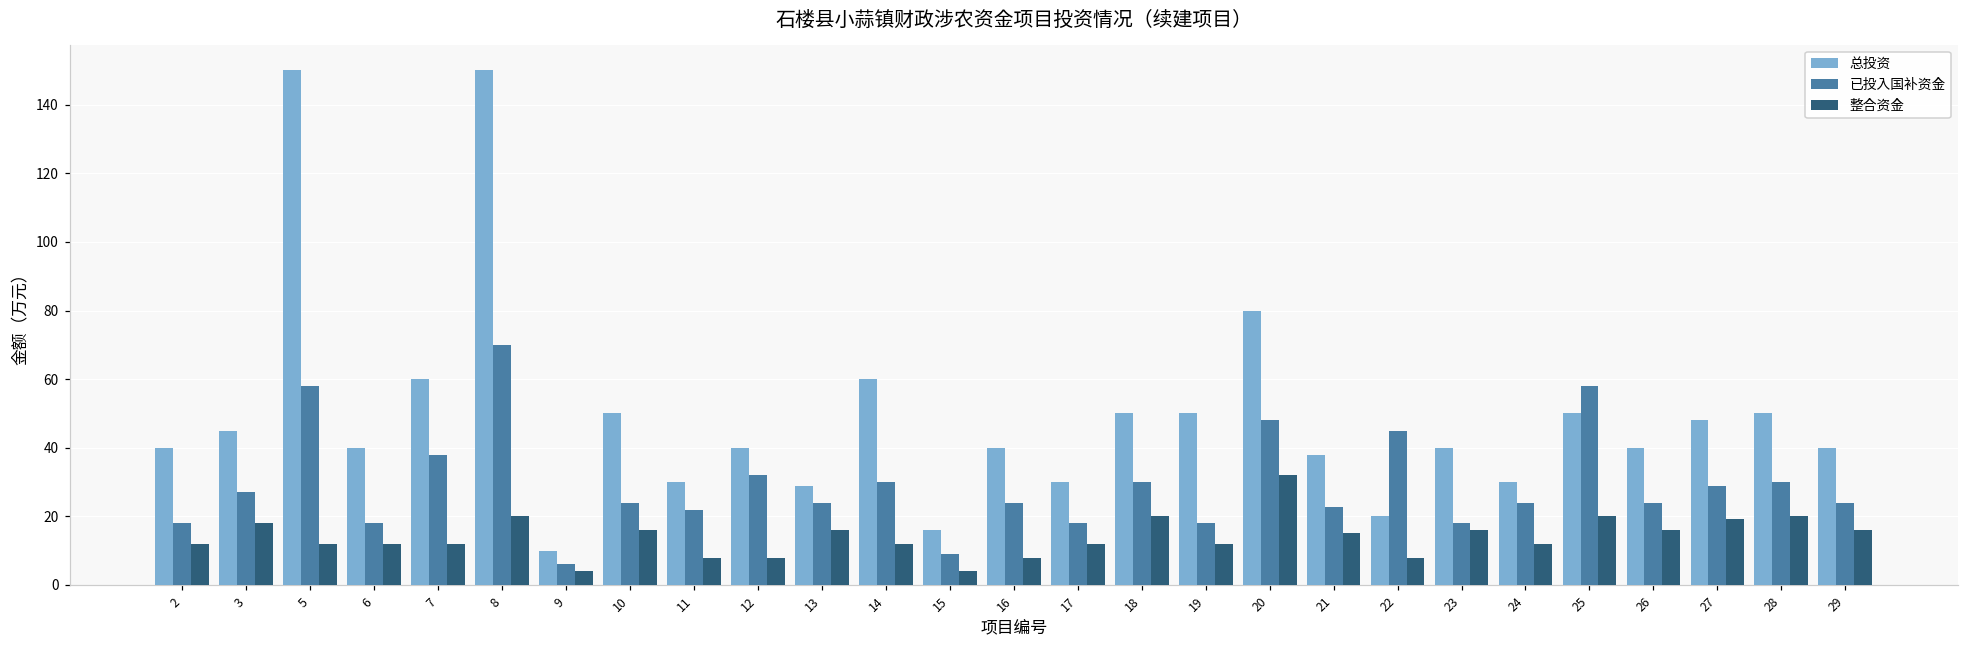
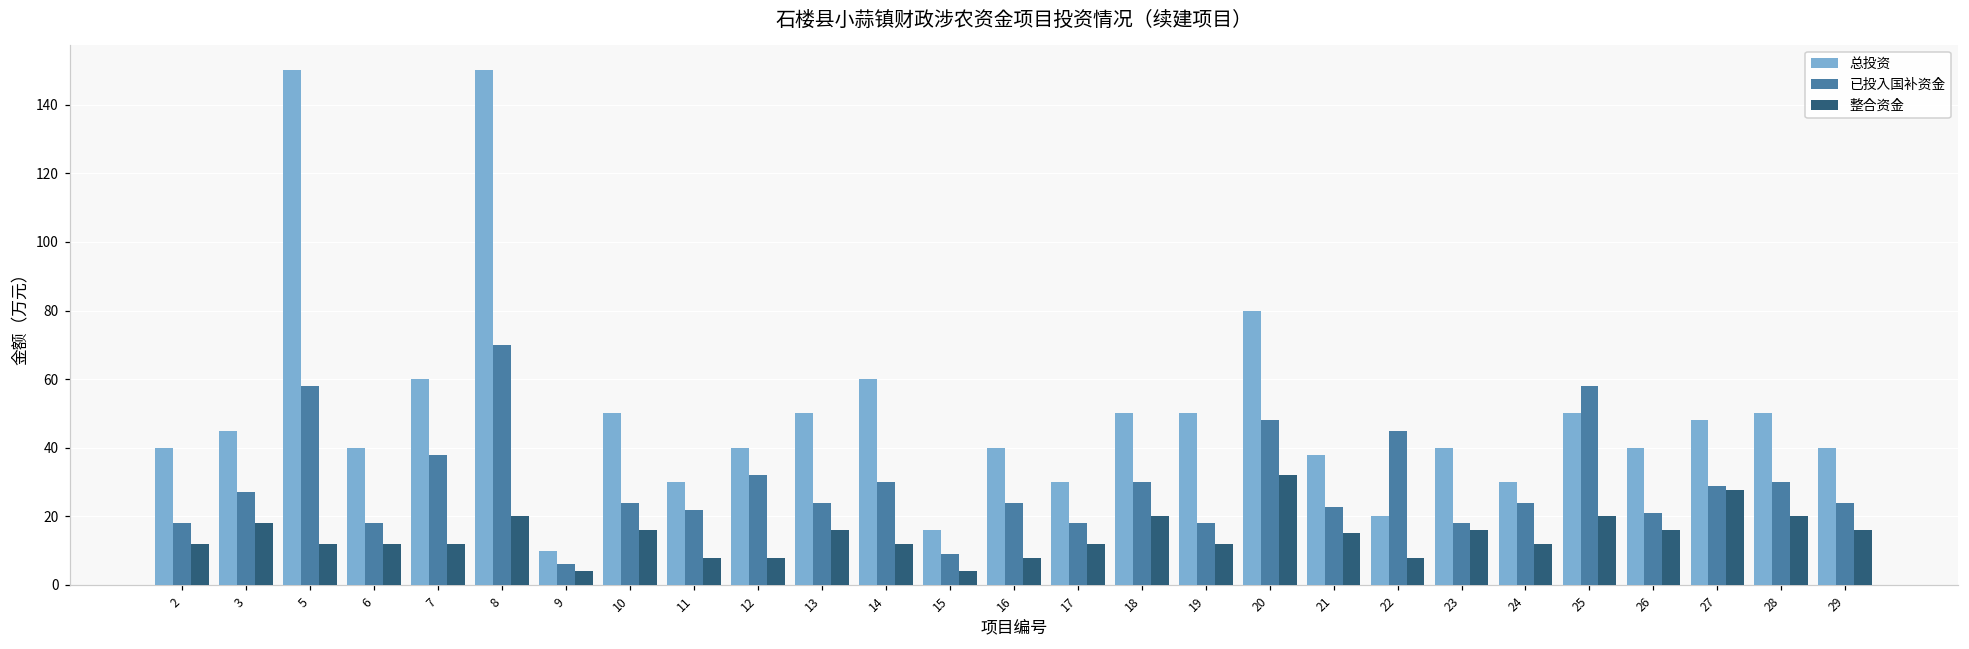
  {
    "总投资": {
      "2": 40,
      "3": 45,
      "5": 150,
      "6": 40,
      "7": 60,
      "8": 150,
      "9": 10,
      "10": 50,
      "11": 30,
      "12": 40,
-     "13": 29,
+     "13": 50,
      "14": 60,
      "15": 16,
      "16": 40,
      "17": 30,
      "18": 50,
      "19": 50,
      "20": 80,
      "21": 38,
      "22": 20,
      "23": 40,
      "24": 30,
      "25": 50,
      "26": 40,
      "27": 48,
      "28": 50,
      "29": 40
    },
    "已投入国补资金": {
      "2": 18,
      "3": 27,
      "5": 58,
      "6": 18,
      "7": 38,
      "8": 70,
      "9": 6,
      "10": 24,
      "11": 22,
      "12": 32,
      "13": 24,
      "14": 30,
      "15": 9,
      "16": 24,
      "17": 18,
      "18": 30,
      "19": 18,
      "20": 48,
      "21": 23,
      "22": 45,
      "23": 18,
      "24": 24,
      "25": 58,
-     "26": 24,
+     "26": 21,
      "27": 29,
      "28": 30,
      "29": 24
    },
    "整合资金": {
      "2": 12,
      "3": 18,
      "5": 12,
      "6": 12,
      "7": 12,
      "8": 20,
      "9": 4,
      "10": 16,
      "11": 8,
      "12": 8,
      "13": 16,
      "14": 12,
      "15": 4,
      "16": 8,
      "17": 12,
      "18": 20,
      "19": 12,
      "20": 32,
      "21": 15,
      "22": 8,
      "23": 16,
      "24": 12,
      "25": 20,
      "26": 16,
-     "27": 19,
+     "27": 28,
      "28": 20,
      "29": 16
    }
  }
